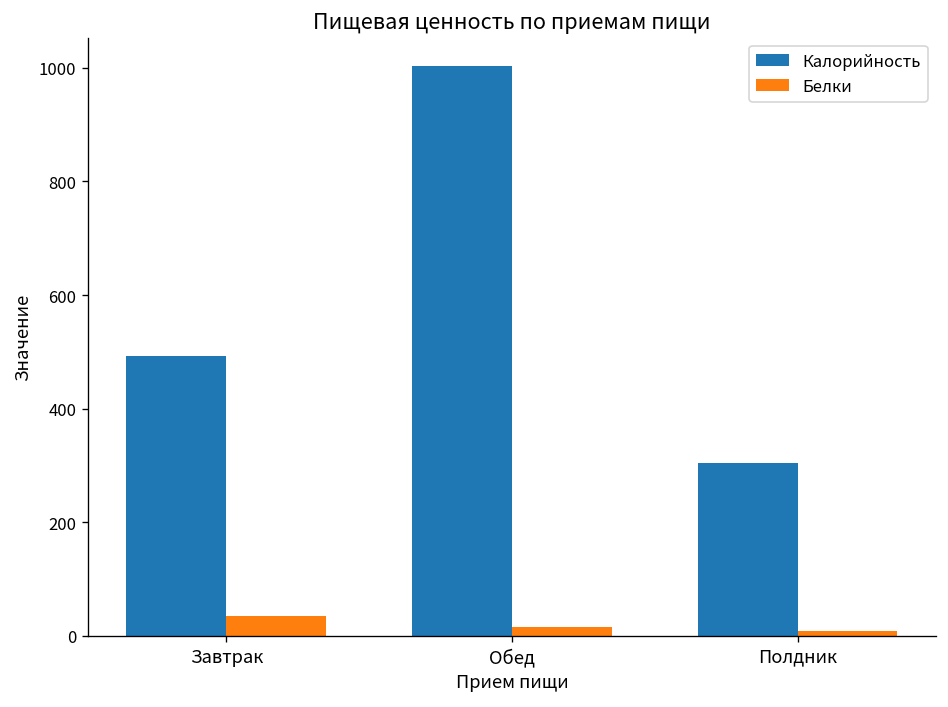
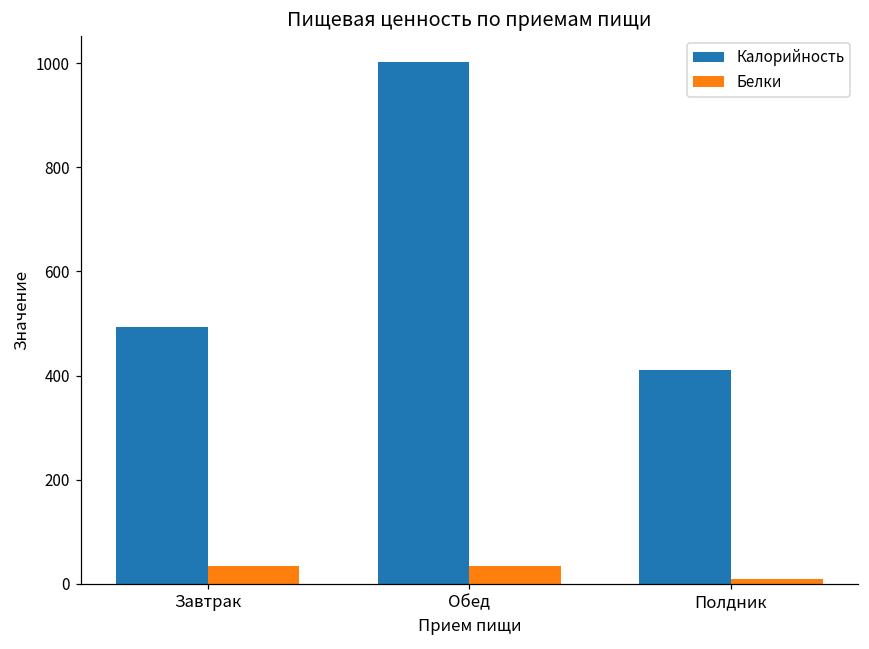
  {
    "Калорийность": {
      "Завтрак": 490,
      "Обед": 1000,
-     "Полдник": 300
+     "Полдник": 410
    },
    "Белки": {
      "Завтрак": 30,
-     "Обед": 10,
+     "Обед": 30,
      "Полдник": 10
    }
  }
